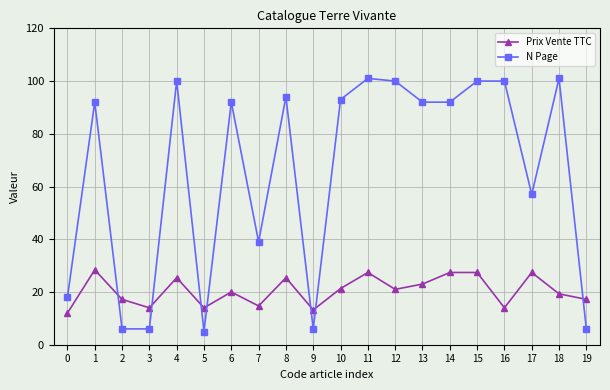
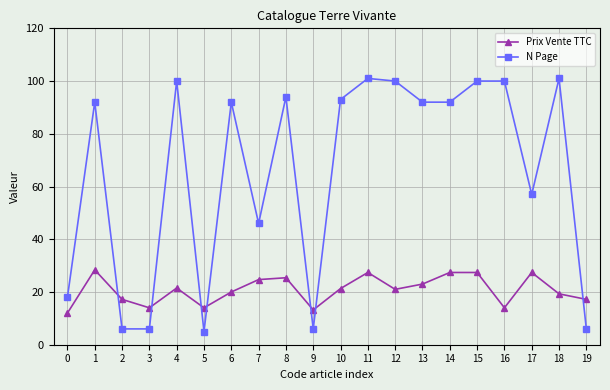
  {
    "Prix Vente TTC": {
      "0": 12,
      "1": 28,
      "2": 17,
      "3": 14,
-     "4": 25,
+     "4": 22,
      "5": 14,
      "6": 20,
-     "7": 15,
+     "7": 25,
      "8": 25,
      "9": 13,
      "10": 21,
      "11": 27,
      "12": 21,
      "13": 23,
      "14": 27,
      "15": 27,
      "16": 14,
      "17": 27,
      "18": 19,
      "19": 17
    },
    "N Page": {
      "0": 18,
      "1": 92,
      "2": 6,
      "3": 6,
      "4": 100,
      "5": 5,
      "6": 92,
-     "7": 39,
+     "7": 46,
      "8": 94,
      "9": 6,
      "10": 93,
      "11": 101,
      "12": 100,
      "13": 92,
      "14": 92,
      "15": 100,
      "16": 100,
      "17": 57,
      "18": 101,
      "19": 6
    }
  }
